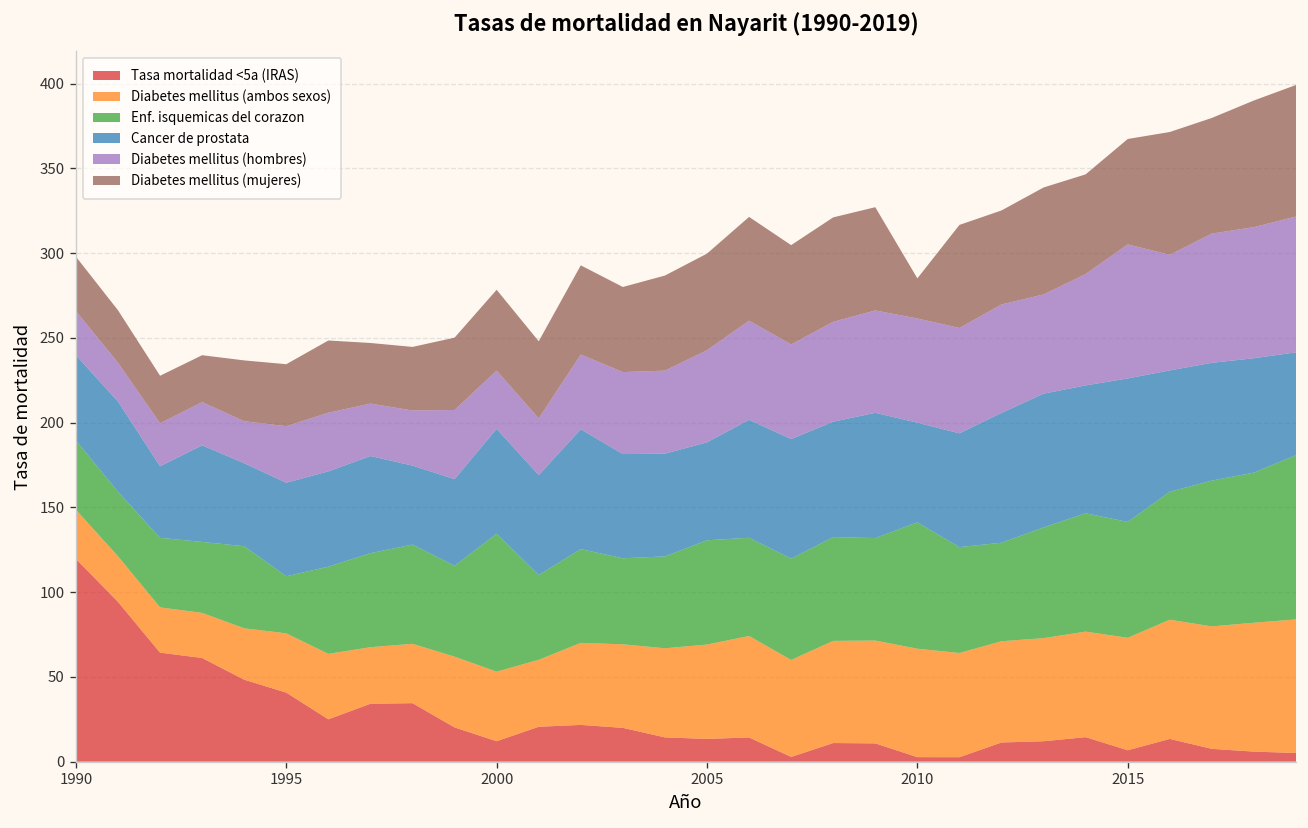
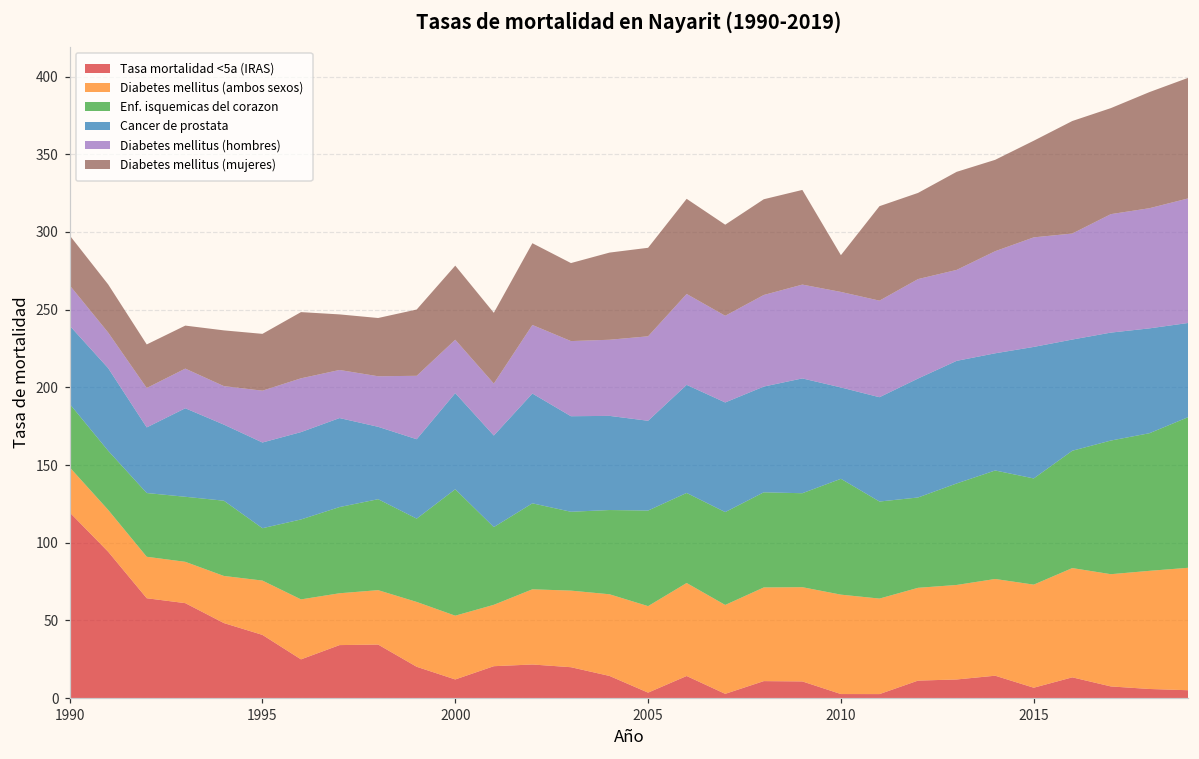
  {
    "Tasa mortalidad <5a (IRAS)": {
      "1990": 120,
      "1995": 41,
      "2000": 12,
-     "2005": 13,
+     "2005": 4,
      "2010": 3,
      "2015": 7
    },
    "Diabetes mellitus (ambos sexos)": {
      "1990": 29,
      "1995": 35,
      "2000": 41,
      "2005": 56,
      "2010": 64,
      "2015": 66
    },
    "Enf. isquemicas del corazon": {
      "1990": 41,
      "1995": 34,
      "2000": 81,
      "2005": 62,
      "2010": 75,
      "2015": 68
    },
    "Cancer de prostata": {
      "1990": 50,
      "1995": 55,
      "2000": 62,
      "2005": 58,
      "2010": 59,
      "2015": 85
    },
    "Diabetes mellitus (hombres)": {
      "1990": 26,
      "1995": 33,
      "2000": 34,
      "2005": 54,
      "2010": 61,
-     "2015": 79
+     "2015": 70
    },
    "Diabetes mellitus (mujeres)": {
      "1990": 32,
      "1995": 37,
      "2000": 48,
      "2005": 57,
      "2010": 24,
      "2015": 62
    }
  }
